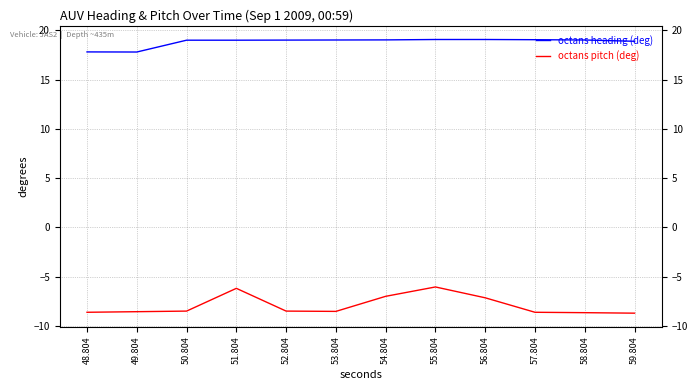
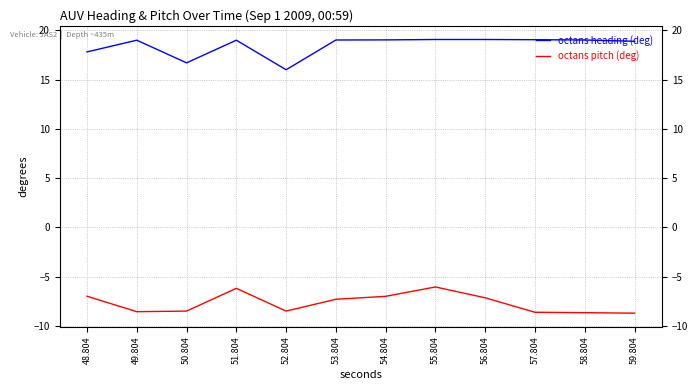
  {
    "octans heading (deg)": {
      "48.804": 18,
-     "49.804": 18,
-     "50.804": 19,
+     "49.804": 19,
+     "50.804": 17,
      "51.804": 19,
-     "52.804": 19,
+     "52.804": 16,
      "53.804": 19,
      "54.804": 19,
      "55.804": 19,
      "56.804": 19,
      "57.804": 19,
      "58.804": 19,
      "59.804": 19
    },
    "octans pitch (deg)": {
-     "48.804": -9,
+     "48.804": -7,
      "49.804": -9,
      "50.804": -9,
      "51.804": -6,
      "52.804": -9,
-     "53.804": -9,
+     "53.804": -7,
      "54.804": -7,
      "55.804": -6,
      "56.804": -7,
      "57.804": -9,
      "58.804": -9,
      "59.804": -9
    }
  }
